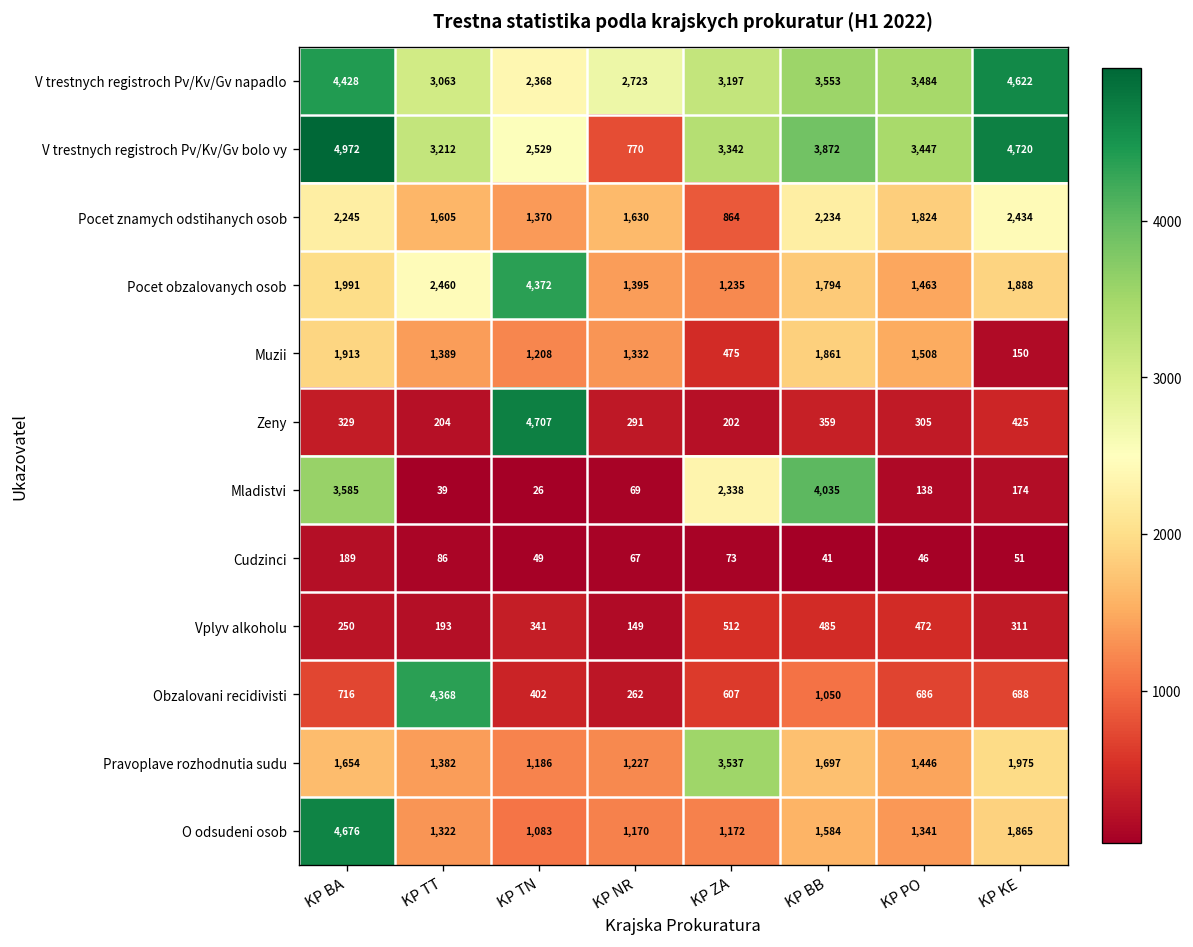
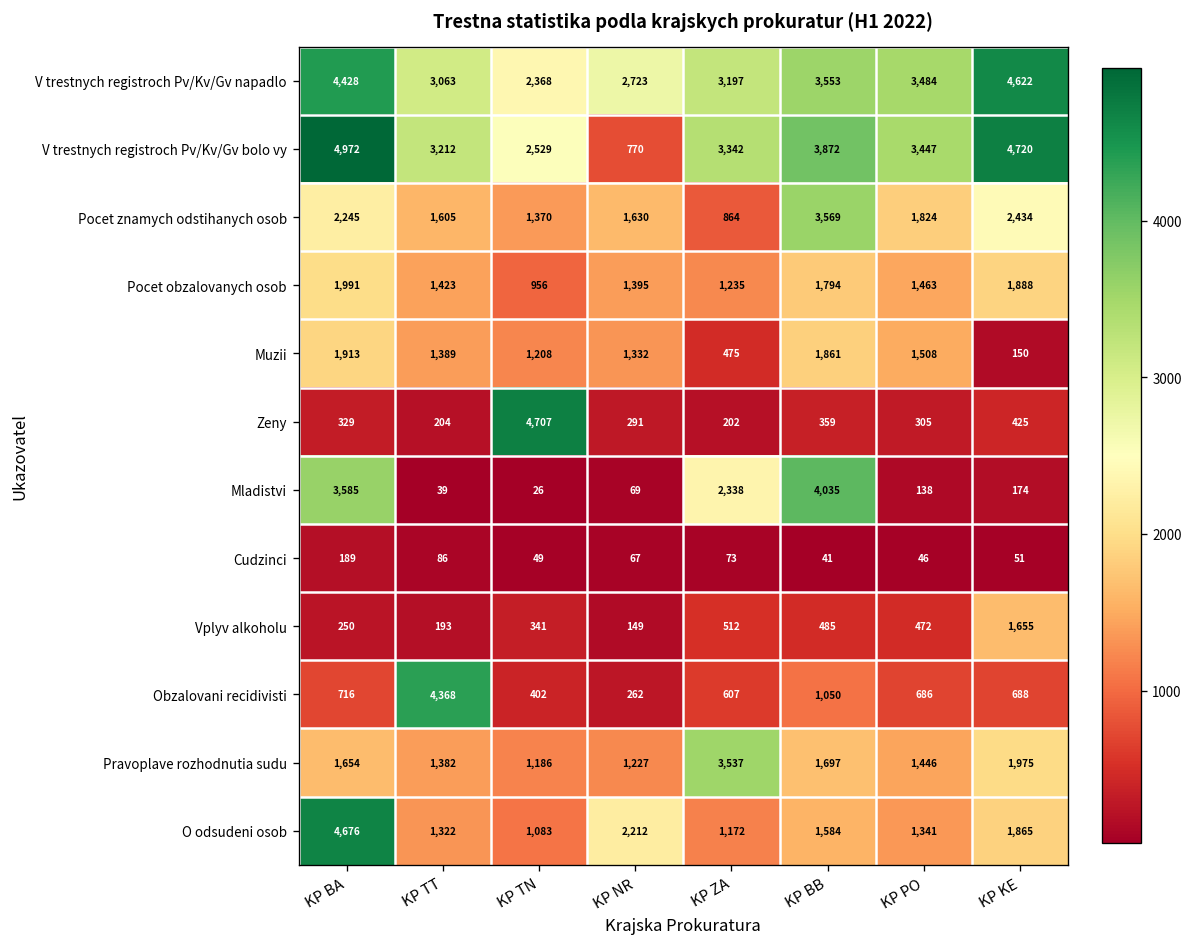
  {
    "V trestnych registroch Pv/Kv/Gv napadlo": {
      "KP BA": "4,428",
      "KP TT": "3,063",
      "KP TN": "2,368",
      "KP NR": "2,723",
      "KP ZA": "3,197",
      "KP BB": "3,553",
      "KP PO": "3,484",
      "KP KE": "4,622"
    },
    "V trestnych registroch Pv/Kv/Gv bolo vy": {
      "KP BA": "4,972",
      "KP TT": "3,212",
      "KP TN": "2,529",
      "KP NR": "770",
      "KP ZA": "3,342",
      "KP BB": "3,872",
      "KP PO": "3,447",
      "KP KE": "4,720"
    },
    "Pocet znamych odstihanych osob": {
      "KP BA": "2,245",
      "KP TT": "1,605",
      "KP TN": "1,370",
      "KP NR": "1,630",
      "KP ZA": "864",
-     "KP BB": "2,234",
+     "KP BB": "3,569",
      "KP PO": "1,824",
      "KP KE": "2,434"
    },
    "Pocet obzalovanych osob": {
      "KP BA": "1,991",
-     "KP TT": "2,460",
-     "KP TN": "4,372",
+     "KP TT": "1,423",
+     "KP TN": "956",
      "KP NR": "1,395",
      "KP ZA": "1,235",
      "KP BB": "1,794",
      "KP PO": "1,463",
      "KP KE": "1,888"
    },
    "Muzii": {
      "KP BA": "1,913",
      "KP TT": "1,389",
      "KP TN": "1,208",
      "KP NR": "1,332",
      "KP ZA": "475",
      "KP BB": "1,861",
      "KP PO": "1,508",
      "KP KE": "150"
    },
    "Zeny": {
      "KP BA": "329",
      "KP TT": "204",
      "KP TN": "4,707",
      "KP NR": "291",
      "KP ZA": "202",
      "KP BB": "359",
      "KP PO": "305",
      "KP KE": "425"
    },
    "Mladistvi": {
      "KP BA": "3,585",
      "KP TT": "39",
      "KP TN": "26",
      "KP NR": "69",
      "KP ZA": "2,338",
      "KP BB": "4,035",
      "KP PO": "138",
      "KP KE": "174"
    },
    "Cudzinci": {
      "KP BA": "189",
      "KP TT": "86",
      "KP TN": "49",
      "KP NR": "67",
      "KP ZA": "73",
      "KP BB": "41",
      "KP PO": "46",
      "KP KE": "51"
    },
    "Vplyv alkoholu": {
      "KP BA": "250",
      "KP TT": "193",
      "KP TN": "341",
      "KP NR": "149",
      "KP ZA": "512",
      "KP BB": "485",
      "KP PO": "472",
-     "KP KE": "311"
+     "KP KE": "1,655"
    },
    "Obzalovani recidivisti": {
      "KP BA": "716",
      "KP TT": "4,368",
      "KP TN": "402",
      "KP NR": "262",
      "KP ZA": "607",
      "KP BB": "1,050",
      "KP PO": "686",
      "KP KE": "688"
    },
    "Pravoplave rozhodnutia sudu": {
      "KP BA": "1,654",
      "KP TT": "1,382",
      "KP TN": "1,186",
      "KP NR": "1,227",
      "KP ZA": "3,537",
      "KP BB": "1,697",
      "KP PO": "1,446",
      "KP KE": "1,975"
    },
    "O odsudeni osob": {
      "KP BA": "4,676",
      "KP TT": "1,322",
      "KP TN": "1,083",
-     "KP NR": "1,170",
+     "KP NR": "2,212",
      "KP ZA": "1,172",
      "KP BB": "1,584",
      "KP PO": "1,341",
      "KP KE": "1,865"
    }
  }
